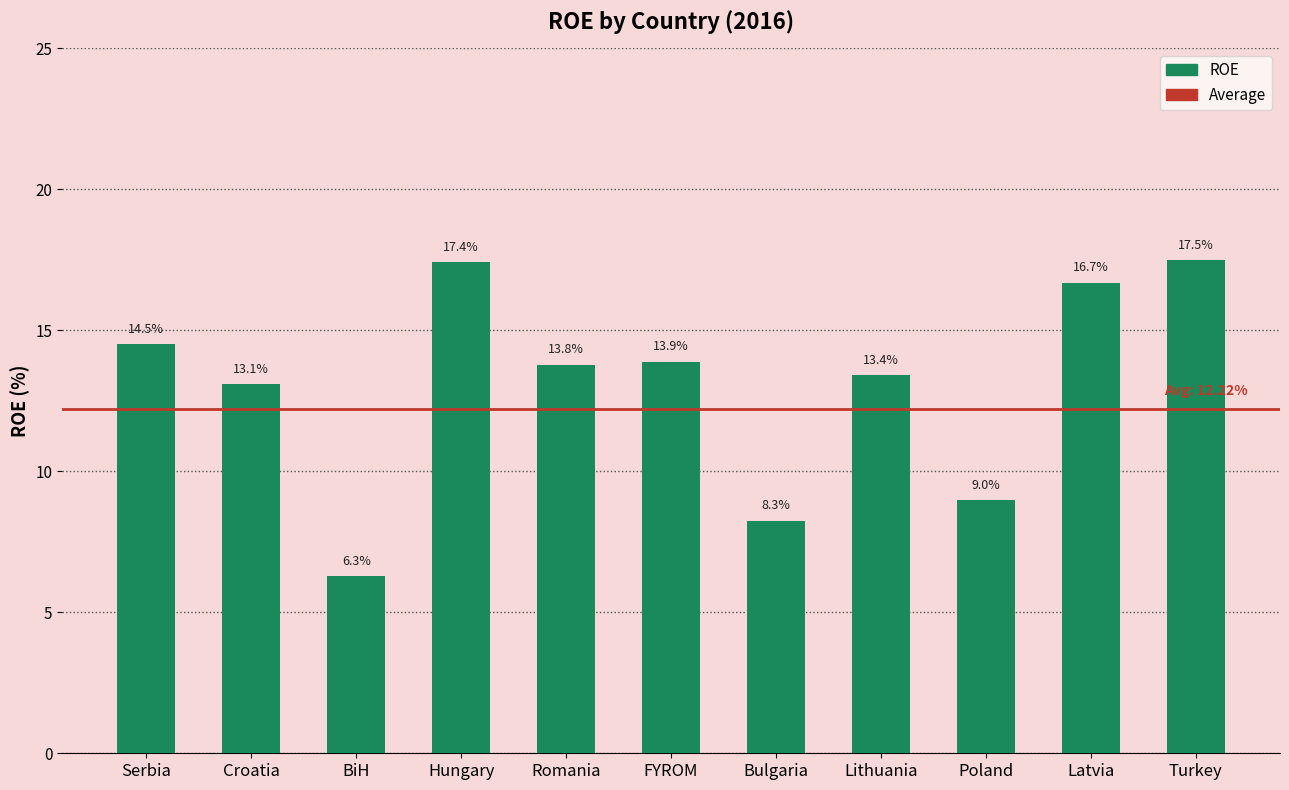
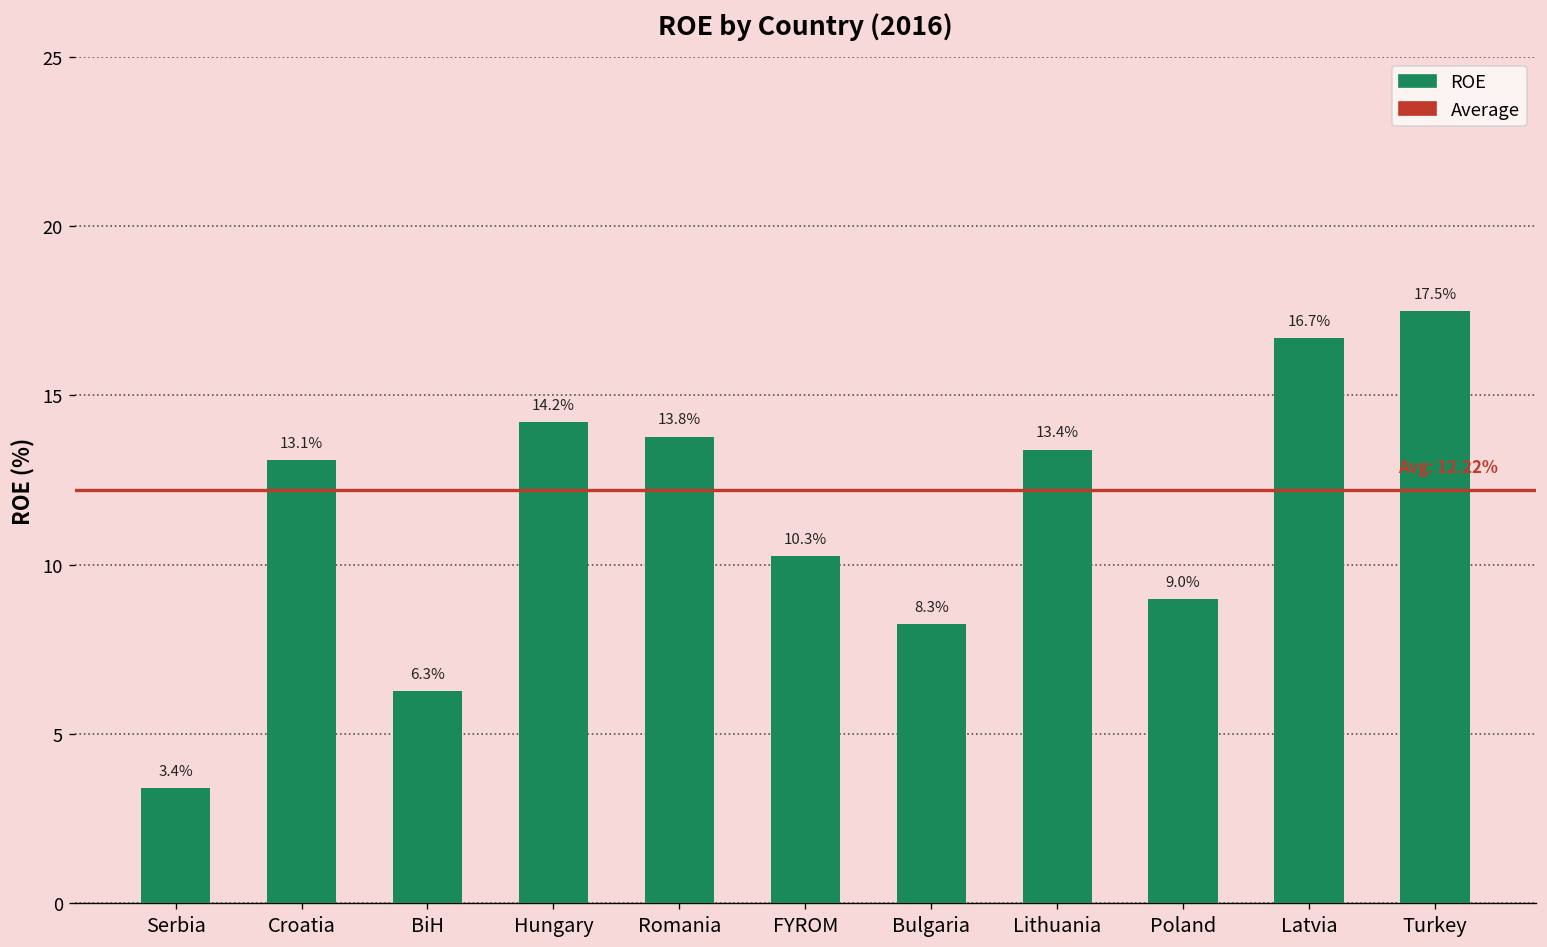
  {
-   "Serbia": "14.5%",
+   "Serbia": "3.4%",
    "Croatia": "13.1%",
    "BiH": "6.3%",
-   "Hungary": "17.4%",
+   "Hungary": "14.2%",
    "Romania": "13.8%",
-   "FYROM": "13.9%",
+   "FYROM": "10.3%",
    "Bulgaria": "8.3%",
    "Lithuania": "13.4%",
    "Poland": "9.0%",
    "Latvia": "16.7%",
    "Turkey": "17.5%"
  }
